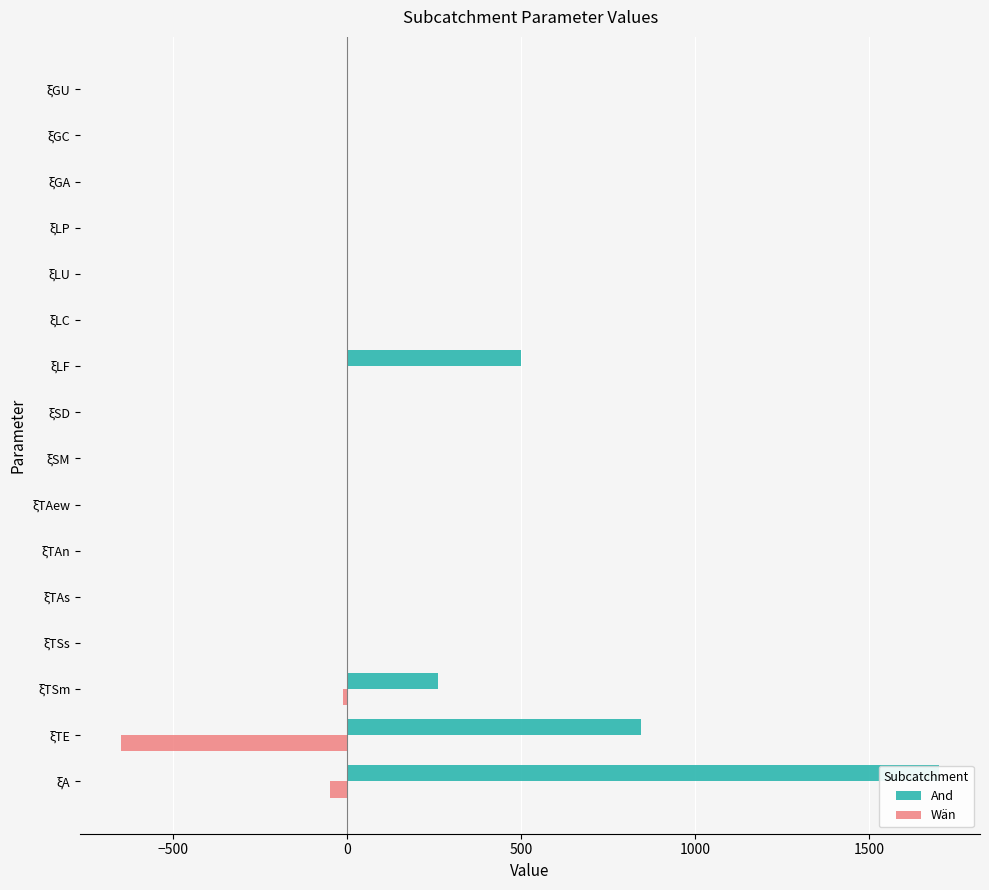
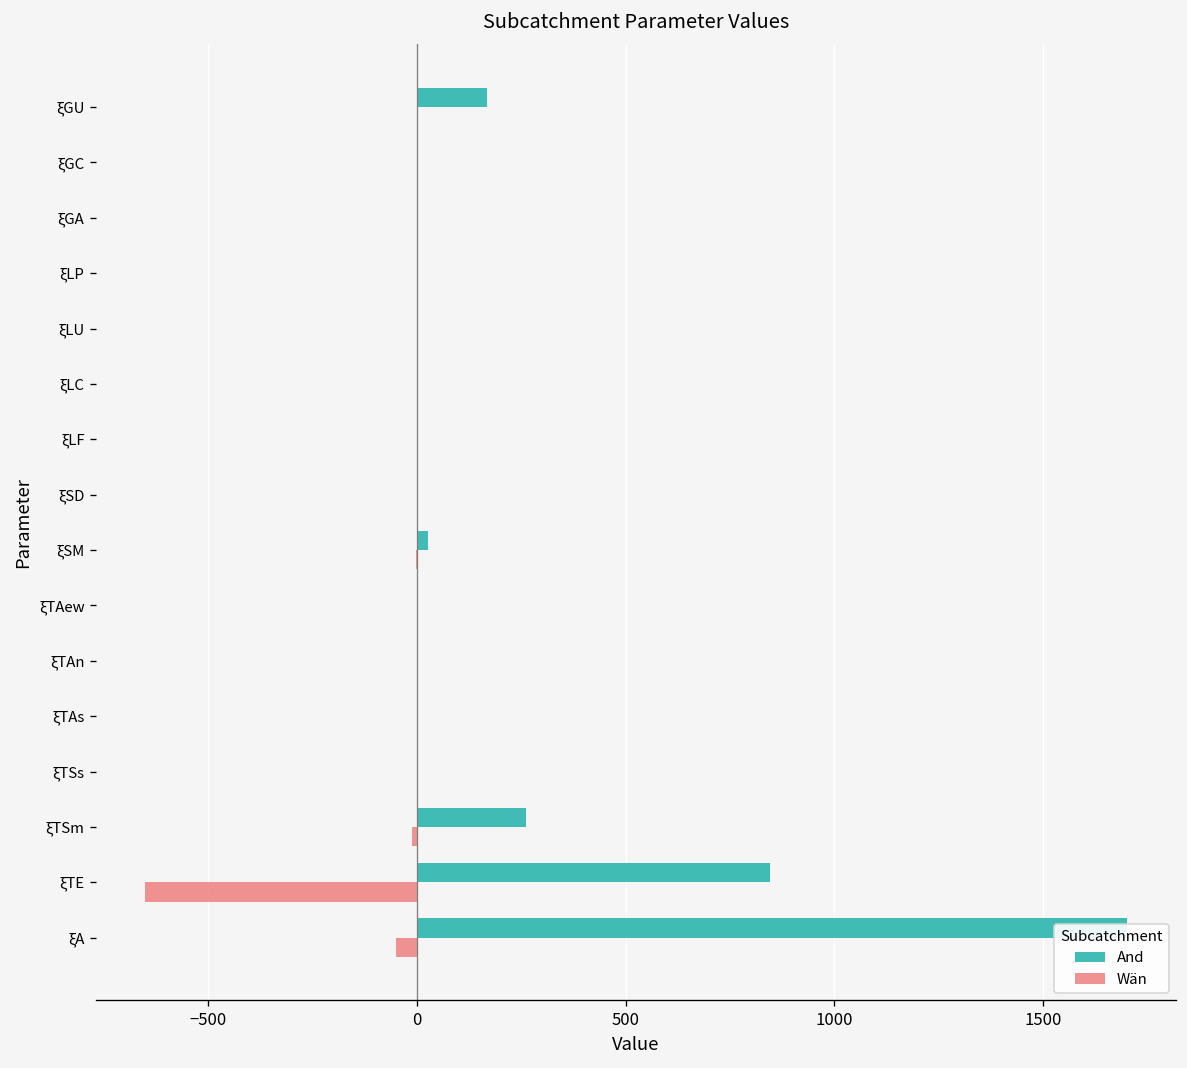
  {
    "And": {
-     "ξGU": 0,
-     "ξLF": 500,
-     "ξSM": 0,
+     "ξGU": 170,
+     "ξLF": 0,
+     "ξSM": 30,
      "ξTSm": 260,
      "ξTE": 850
    },
    "Wän": {
      "ξTSm": -10,
      "ξTE": -650,
      "ξA": -50
    }
  }
